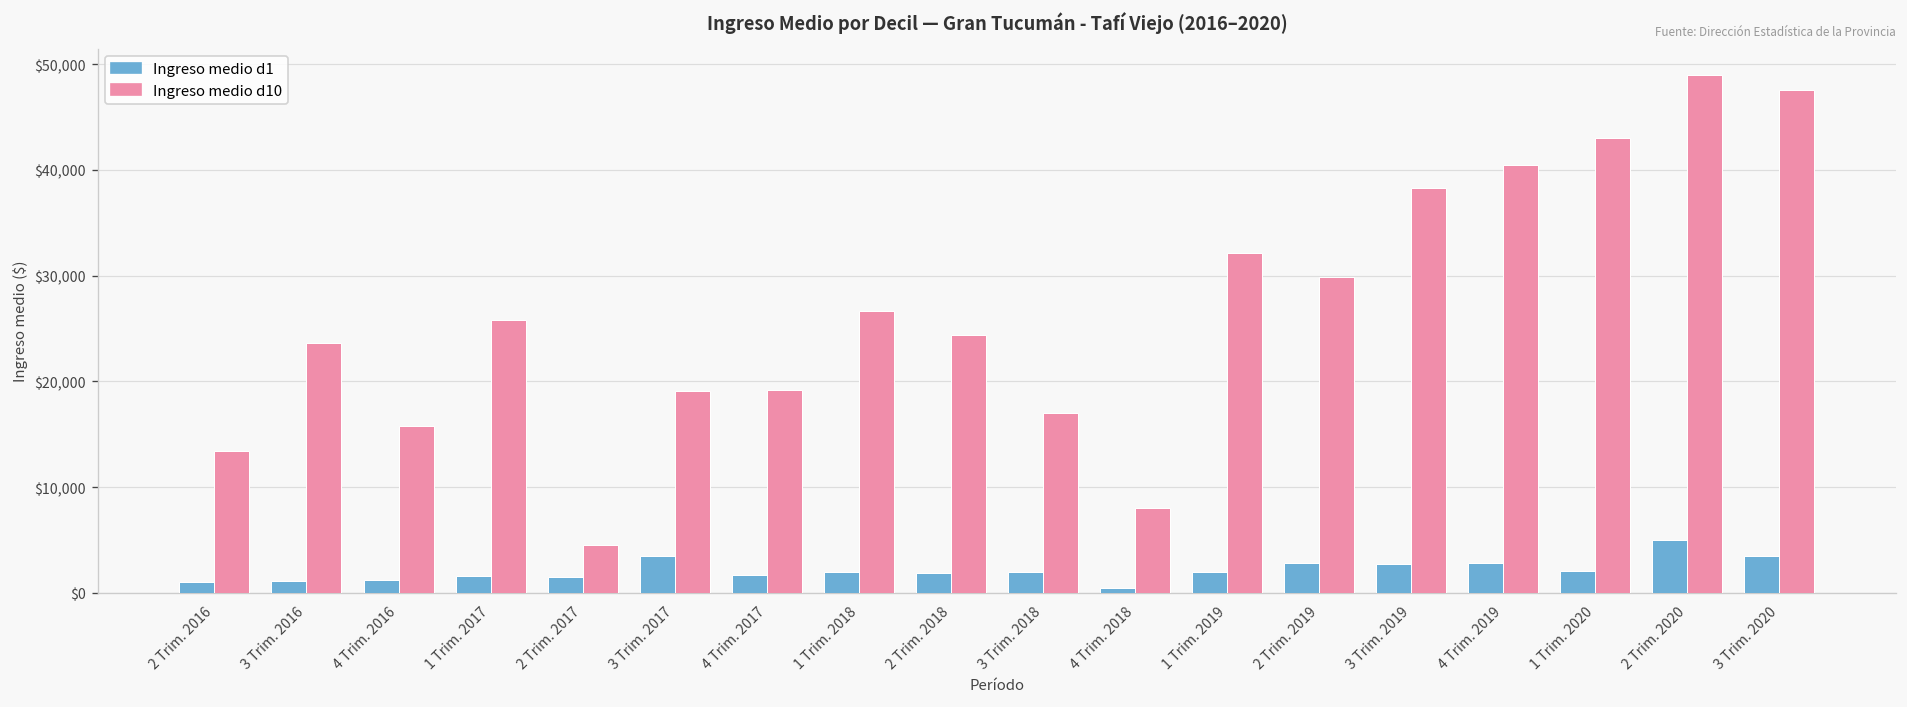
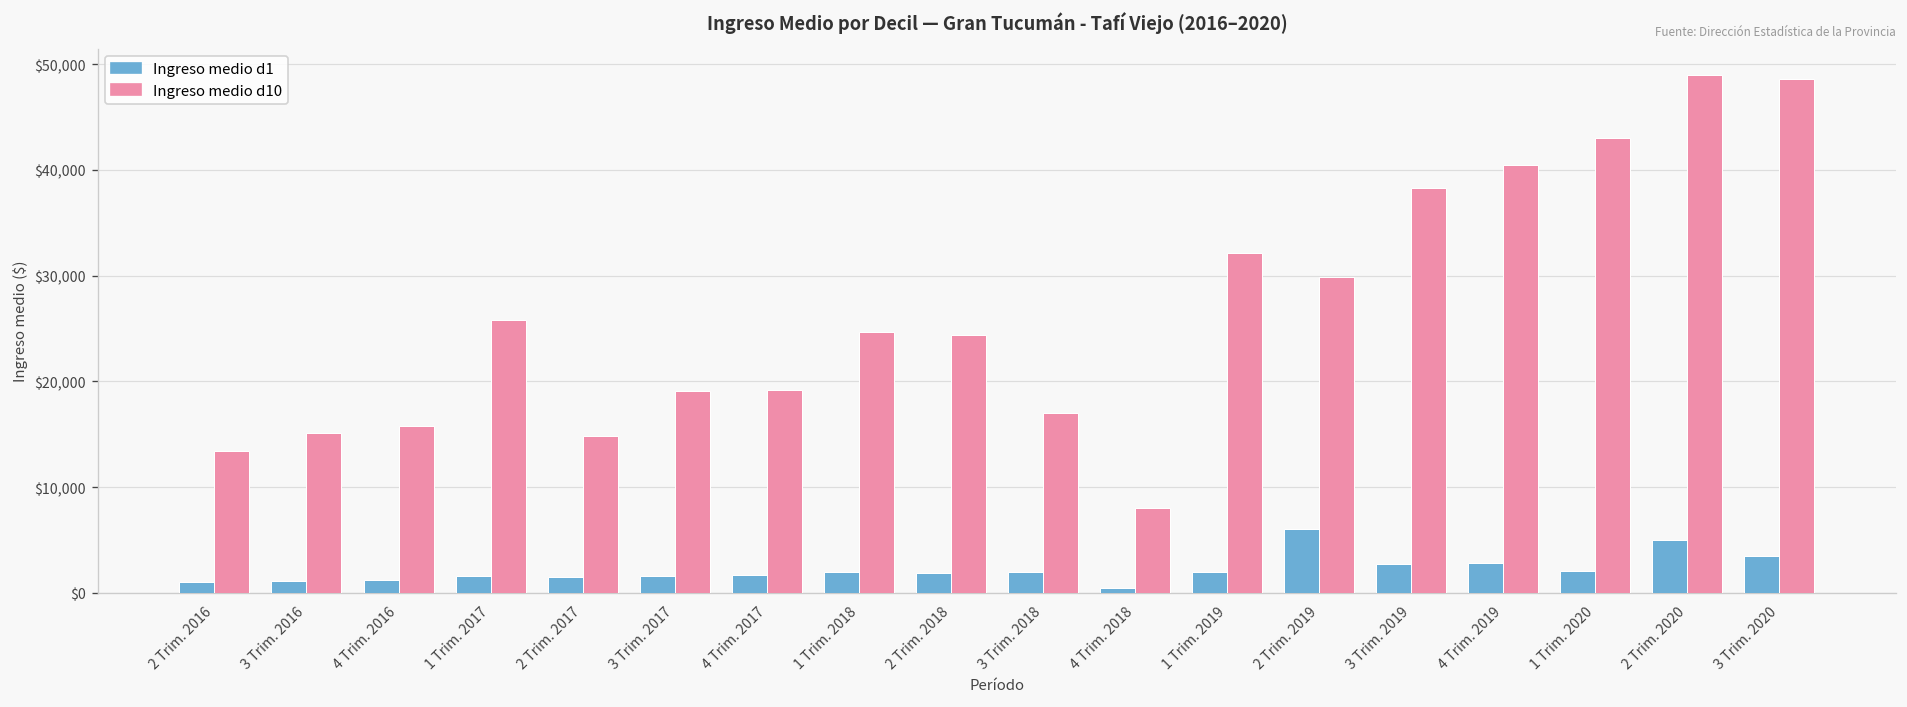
  {
    "Ingreso medio d1": {
      "2 Trim. 2016": "$1,000",
      "3 Trim. 2016": "$1,000",
      "4 Trim. 2016": "$1,000",
      "1 Trim. 2017": "$2,000",
      "2 Trim. 2017": "$2,000",
-     "3 Trim. 2017": "$3,000",
+     "3 Trim. 2017": "$2,000",
      "4 Trim. 2017": "$2,000",
      "1 Trim. 2018": "$2,000",
      "2 Trim. 2018": "$2,000",
      "3 Trim. 2018": "$2,000",
      "4 Trim. 2018": "$0",
      "1 Trim. 2019": "$2,000",
-     "2 Trim. 2019": "$3,000",
+     "2 Trim. 2019": "$6,000",
      "3 Trim. 2019": "$3,000",
      "4 Trim. 2019": "$3,000",
      "1 Trim. 2020": "$2,000",
      "2 Trim. 2020": "$5,000",
      "3 Trim. 2020": "$3,000"
    },
    "Ingreso medio d10": {
      "2 Trim. 2016": "$13,000",
-     "3 Trim. 2016": "$24,000",
+     "3 Trim. 2016": "$15,000",
      "4 Trim. 2016": "$16,000",
      "1 Trim. 2017": "$26,000",
-     "2 Trim. 2017": "$5,000",
+     "2 Trim. 2017": "$15,000",
      "3 Trim. 2017": "$19,000",
      "4 Trim. 2017": "$19,000",
-     "1 Trim. 2018": "$27,000",
+     "1 Trim. 2018": "$25,000",
      "2 Trim. 2018": "$24,000",
      "3 Trim. 2018": "$17,000",
      "4 Trim. 2018": "$8,000",
      "1 Trim. 2019": "$32,000",
      "2 Trim. 2019": "$30,000",
      "3 Trim. 2019": "$38,000",
      "4 Trim. 2019": "$40,000",
      "1 Trim. 2020": "$43,000",
      "2 Trim. 2020": "$49,000",
-     "3 Trim. 2020": "$48,000"
+     "3 Trim. 2020": "$49,000"
    }
  }
